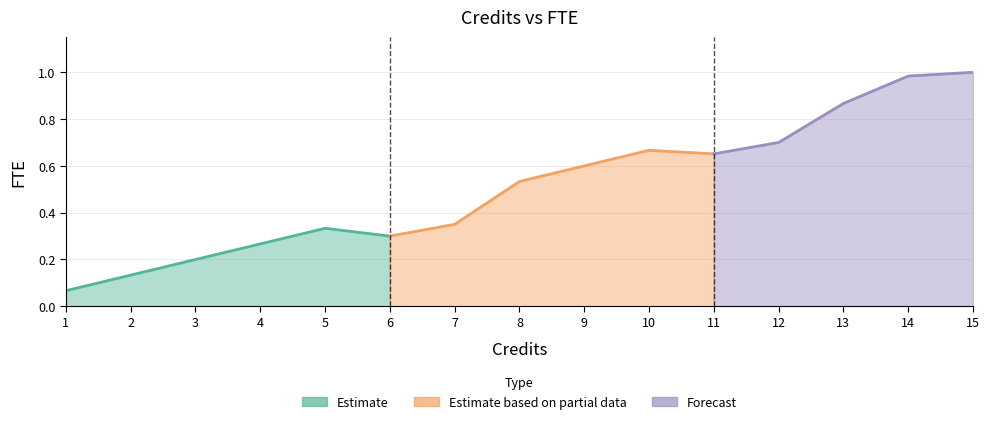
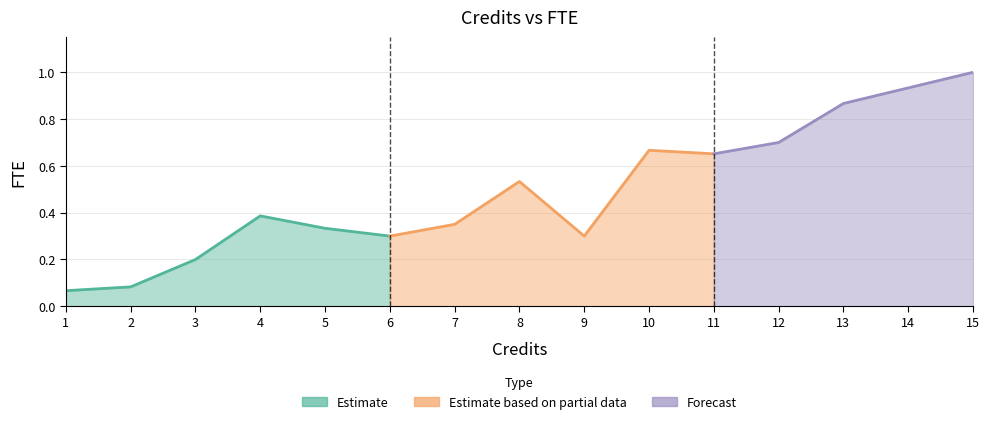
  {
    "Estimate": {
      "1": 0.07,
-     "2": 0.13,
+     "2": 0.08,
      "3": 0.20,
-     "4": 0.27,
+     "4": 0.39,
      "5": 0.33
    },
    "Estimate based on partial data": {
      "7": 0.35,
      "8": 0.53,
-     "9": 0.6,
+     "9": 0.3,
      "10": 0.67
    },
    "Forecast": {
      "12": 0.70,
      "13": 0.87,
-     "14": 0.98,
+     "14": 0.93,
      "15": 1.00
    }
  }
